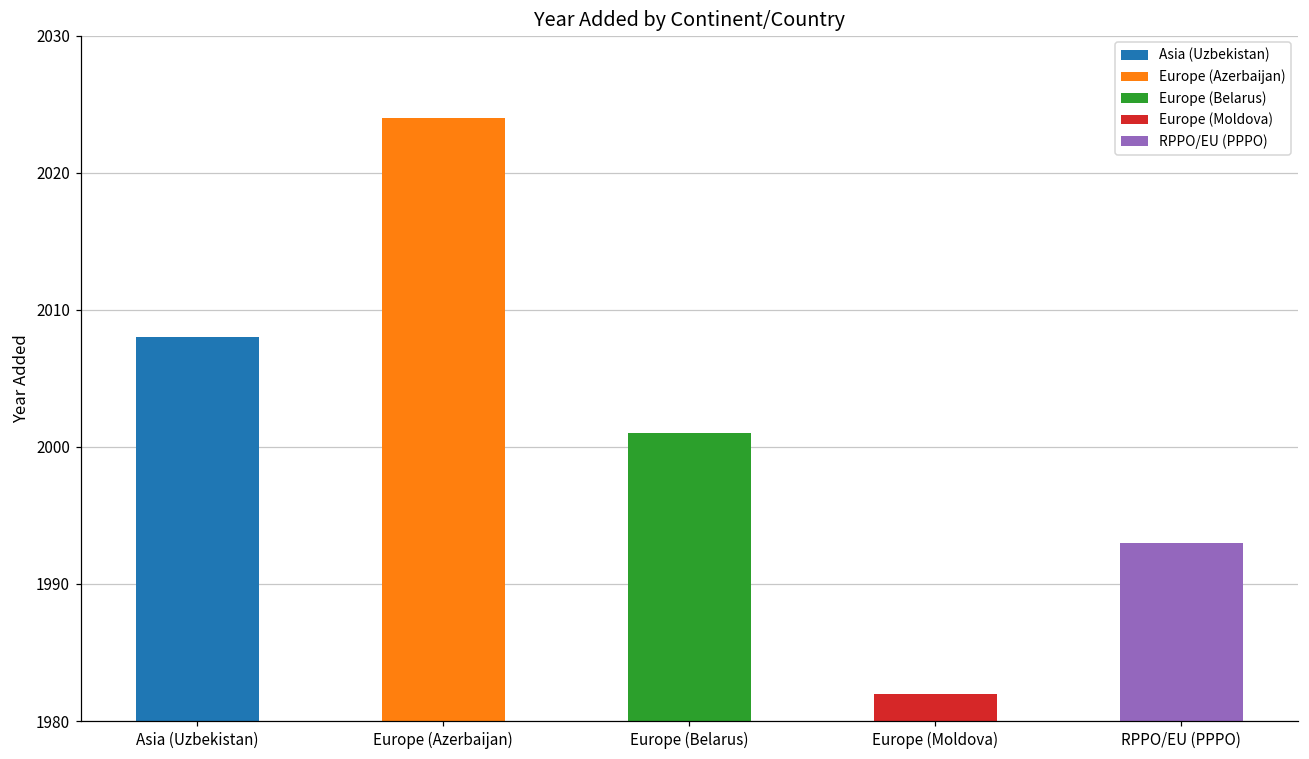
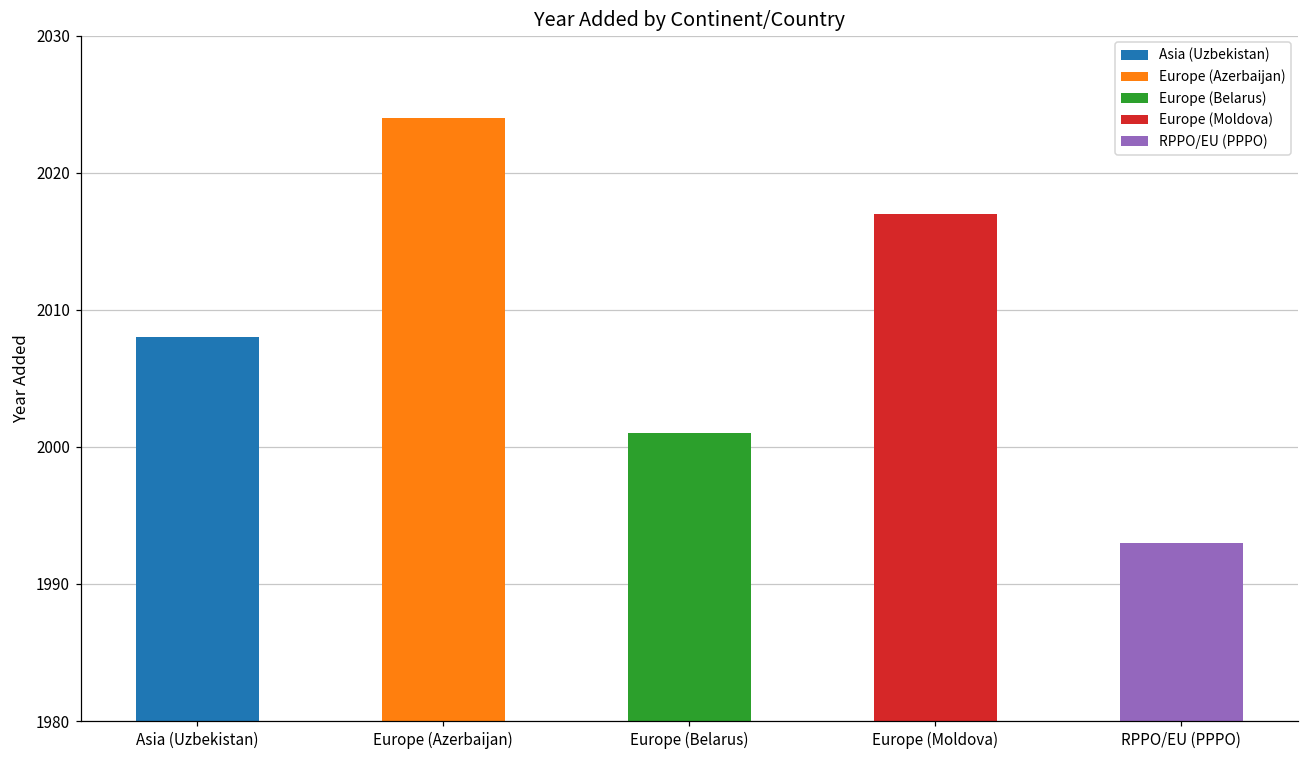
  {
    "Asia (Uzbekistan)": 2008,
    "Europe (Azerbaijan)": 2024,
    "Europe (Belarus)": 2001,
-   "Europe (Moldova)": 1982,
+   "Europe (Moldova)": 2017,
    "RPPO/EU (PPPO)": 1993
  }
